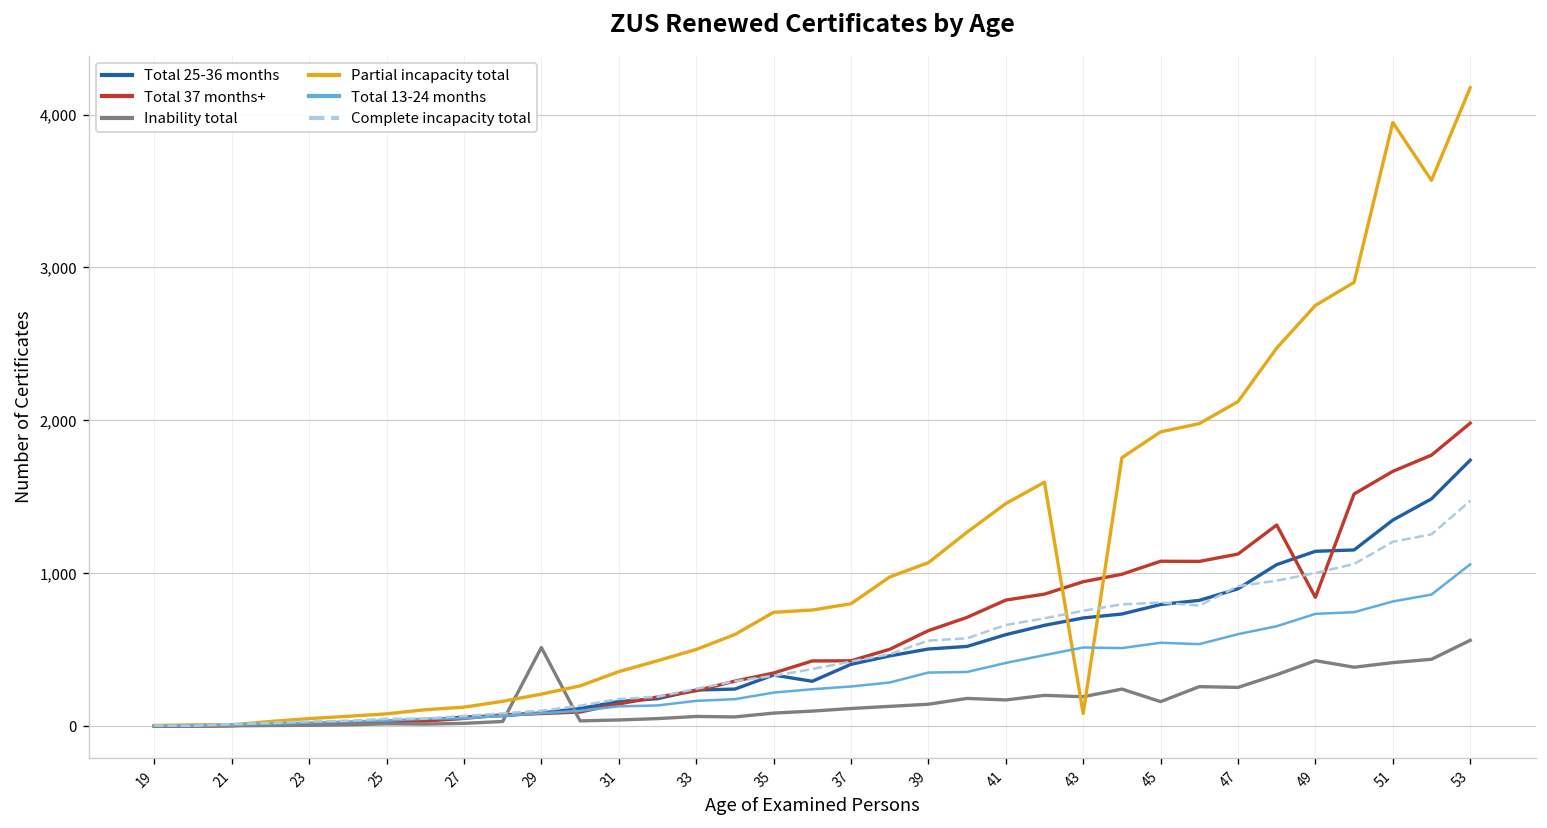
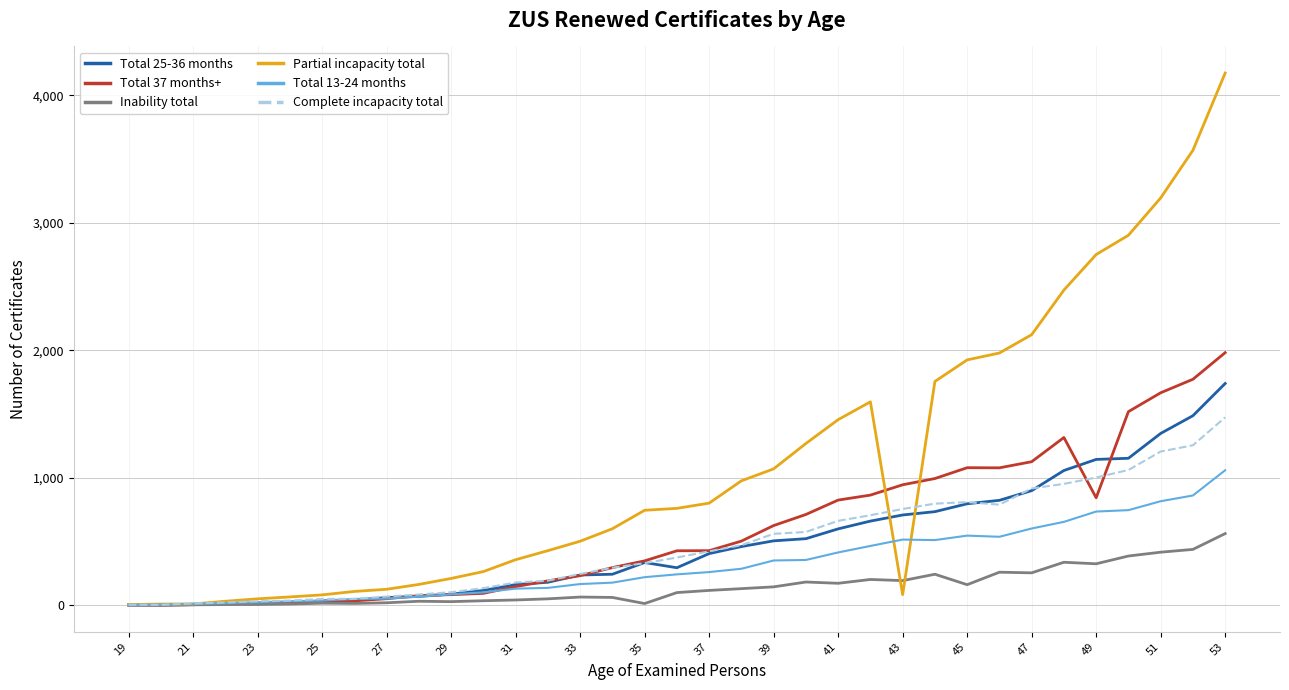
  {
    "Total 25-36 months": {
      "39": "510",
      "41": "600",
      "43": "710",
      "49": "1,140",
      "51": "1,350",
      "53": "1,740"
    },
    "Total 37 months+": {
      "39": "630",
      "41": "830",
      "43": "950",
      "45": "1,080",
      "47": "1,130",
      "49": "840",
      "51": "1,670",
      "53": "1,980"
    },
    "Inability total": {
      "27": "20",
-     "29": "520",
+     "29": "30",
      "31": "40",
      "33": "60",
-     "35": "90",
+     "35": "10",
      "37": "120",
      "39": "140",
      "41": "170",
      "43": "190",
      "45": "160",
      "47": "250",
-     "49": "430",
+     "49": "330",
      "51": "420",
      "53": "560"
    },
    "Partial incapacity total": {
      "25": "80",
      "27": "130",
      "29": "210",
      "31": "360",
      "33": "500",
      "35": "750",
      "37": "800",
      "39": "1,070",
      "41": "1,460",
      "43": "80",
      "45": "1,930",
      "47": "2,120",
      "49": "2,750",
-     "51": "3,950",
+     "51": "3,200",
      "53": "4,180"
    },
    "Total 13-24 months": {
      "33": "170",
      "35": "220",
      "37": "260",
      "39": "350",
      "41": "410",
      "43": "520",
      "45": "550",
      "47": "600",
      "49": "740",
      "51": "820",
      "53": "1,060"
    },
    "Complete incapacity total": {
      "39": "560",
      "41": "660",
      "43": "760",
      "49": "1,000",
      "51": "1,210",
      "53": "1,470"
    }
  }
